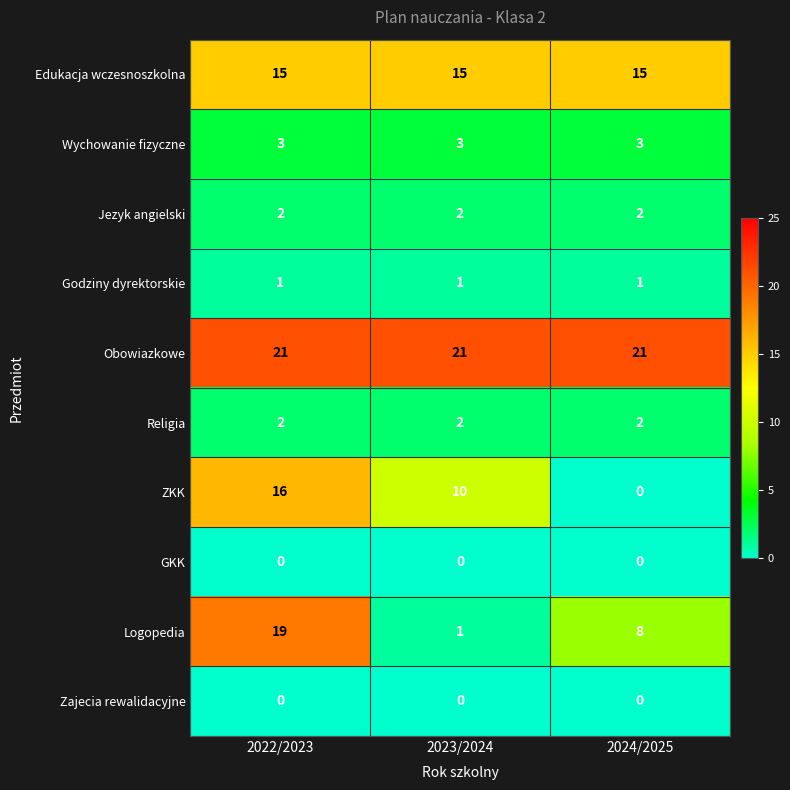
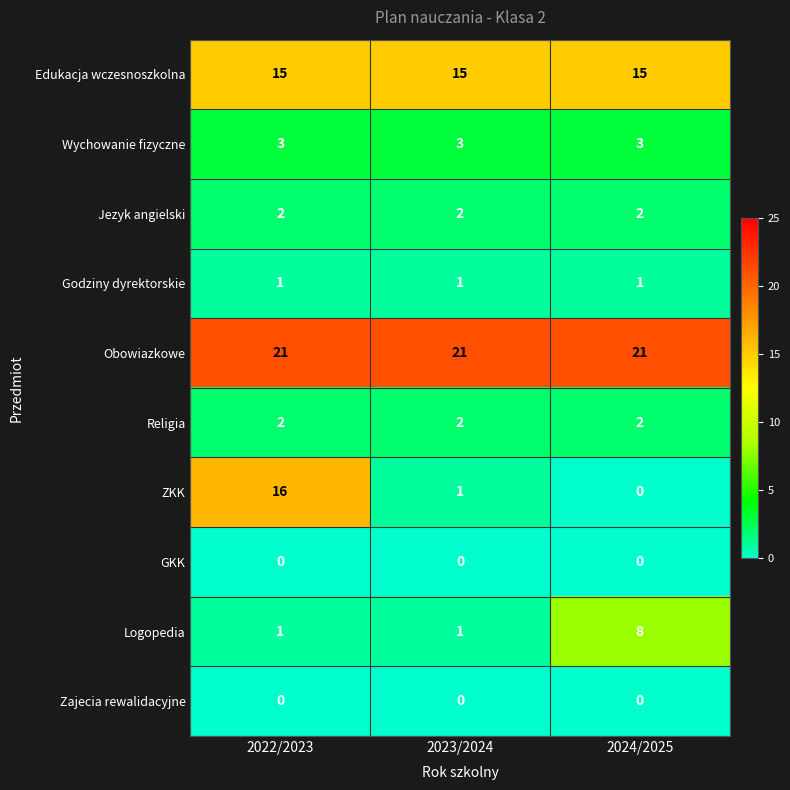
  {
    "Edukacja wczesnoszkolna": {
      "2022/2023": 15,
      "2023/2024": 15,
      "2024/2025": 15
    },
    "Wychowanie fizyczne": {
      "2022/2023": 3,
      "2023/2024": 3,
      "2024/2025": 3
    },
    "Jezyk angielski": {
      "2022/2023": 2,
      "2023/2024": 2,
      "2024/2025": 2
    },
    "Godziny dyrektorskie": {
      "2022/2023": 1,
      "2023/2024": 1,
      "2024/2025": 1
    },
    "Obowiazkowe": {
      "2022/2023": 21,
      "2023/2024": 21,
      "2024/2025": 21
    },
    "Religia": {
      "2022/2023": 2,
      "2023/2024": 2,
      "2024/2025": 2
    },
    "ZKK": {
      "2022/2023": 16,
-     "2023/2024": 10,
+     "2023/2024": 1,
      "2024/2025": 0
    },
    "GKK": {
      "2022/2023": 0,
      "2023/2024": 0,
      "2024/2025": 0
    },
    "Logopedia": {
-     "2022/2023": 19,
+     "2022/2023": 1,
      "2023/2024": 1,
      "2024/2025": 8
    },
    "Zajecia rewalidacyjne": {
      "2022/2023": 0,
      "2023/2024": 0,
      "2024/2025": 0
    }
  }
